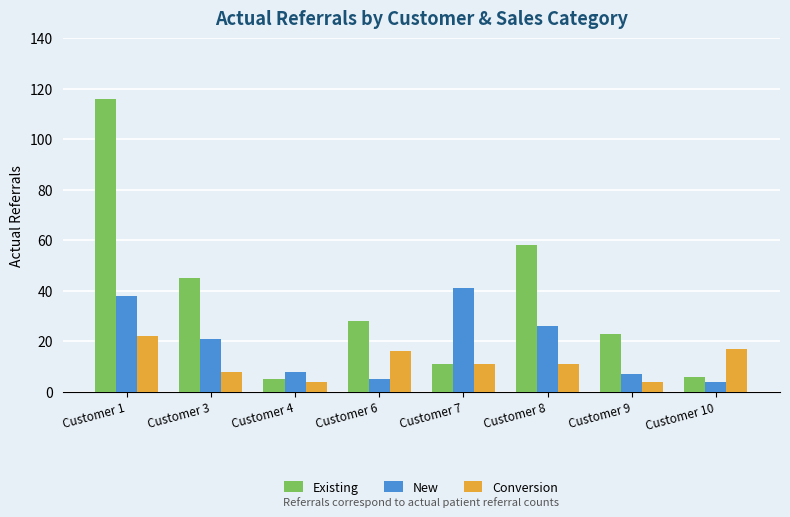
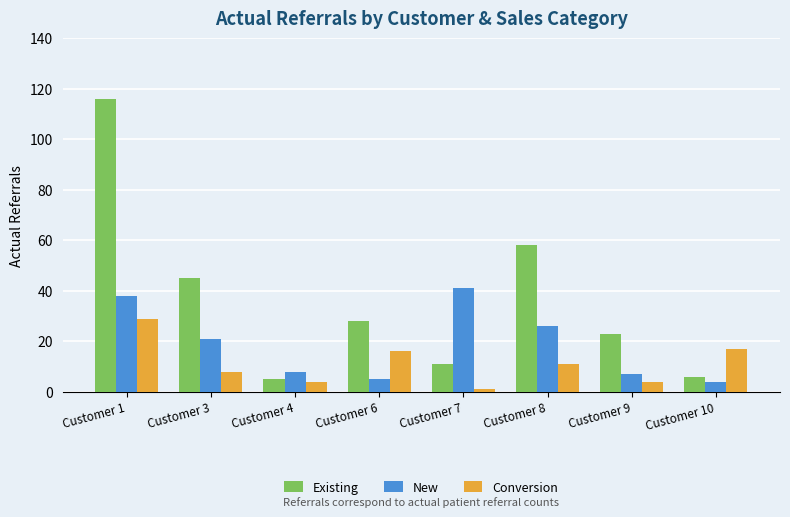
  {
    "Existing": {
      "Customer 1": 116,
      "Customer 3": 45,
      "Customer 4": 5,
      "Customer 6": 28,
      "Customer 7": 11,
      "Customer 8": 58,
      "Customer 9": 23,
      "Customer 10": 6
    },
    "New": {
      "Customer 1": 38,
      "Customer 3": 21,
      "Customer 4": 8,
      "Customer 6": 5,
      "Customer 7": 41,
      "Customer 8": 26,
      "Customer 9": 7,
      "Customer 10": 4
    },
    "Conversion": {
-     "Customer 1": 22,
+     "Customer 1": 29,
      "Customer 3": 8,
      "Customer 4": 4,
      "Customer 6": 16,
-     "Customer 7": 11,
+     "Customer 7": 1,
      "Customer 8": 11,
      "Customer 9": 4,
      "Customer 10": 17
    }
  }
